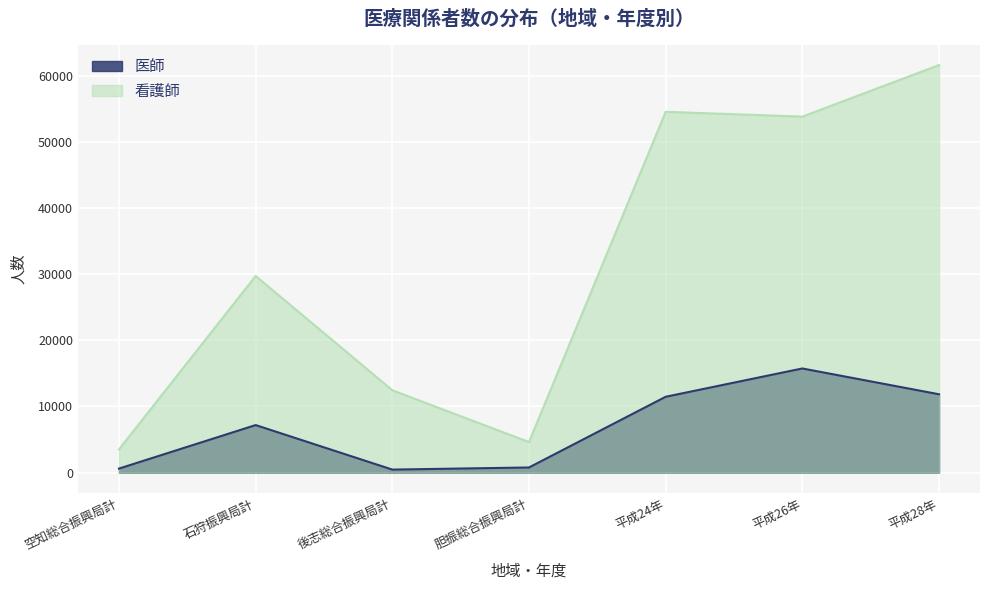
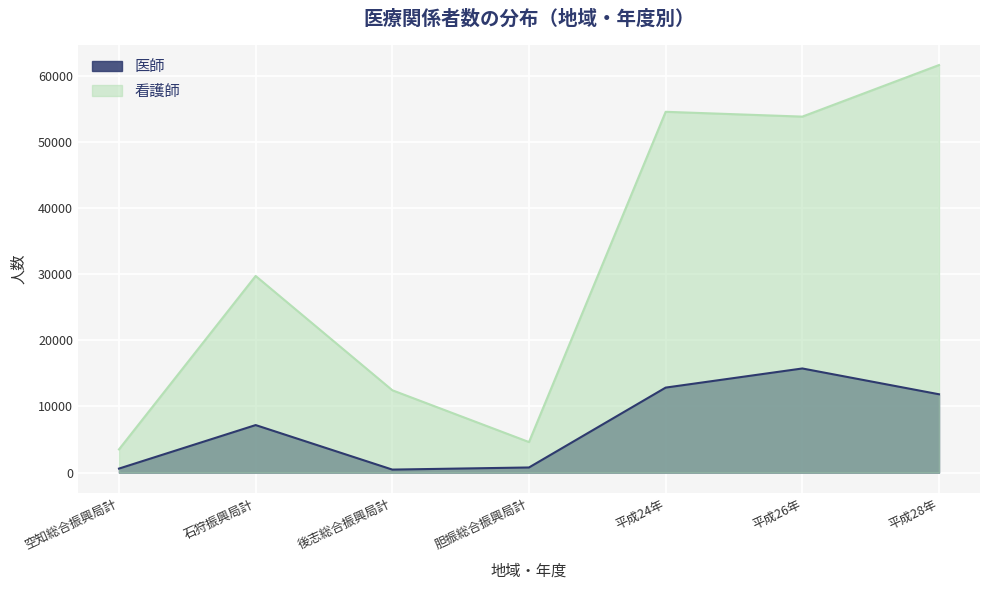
  {
    "医師": {
      "空知総合振興局計": 1000,
      "石狩振興局計": 7000,
      "後志総合振興局計": 0,
      "胆振総合振興局計": 1000,
-     "平成24年": 11000,
+     "平成24年": 13000,
      "平成26年": 16000,
      "平成28年": 12000
    },
    "看護師": {
      "空知総合振興局計": 4000,
      "石狩振興局計": 30000,
      "後志総合振興局計": 12000,
      "胆振総合振興局計": 5000,
      "平成24年": 55000,
      "平成26年": 54000,
      "平成28年": 62000
    }
  }
